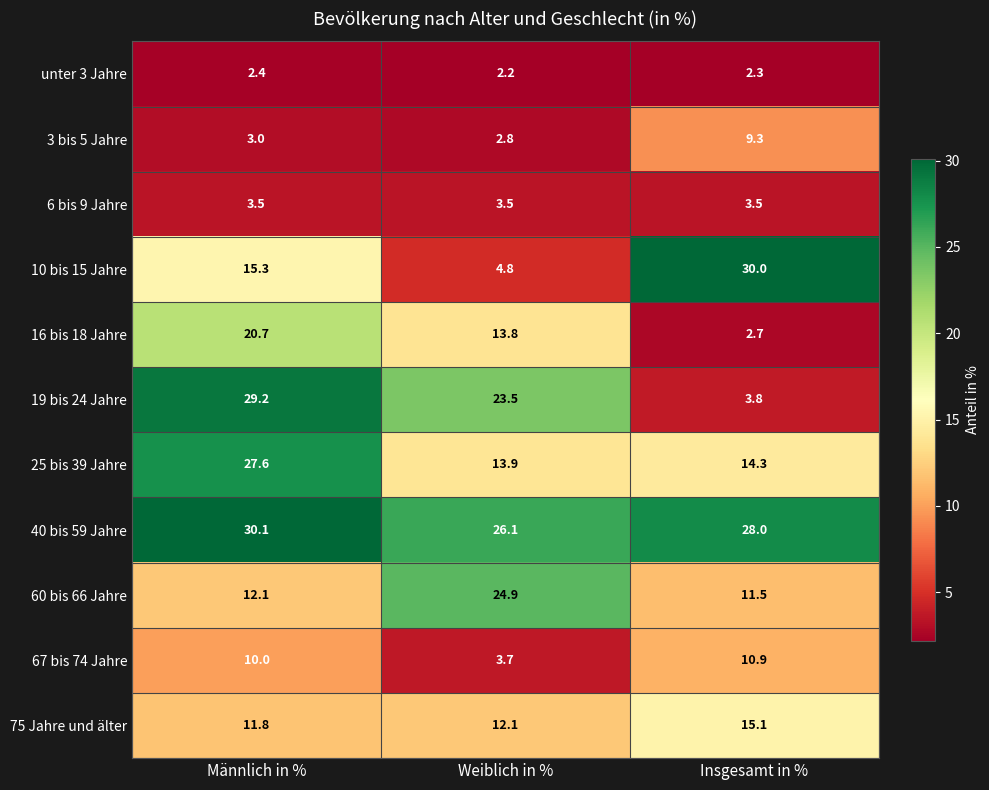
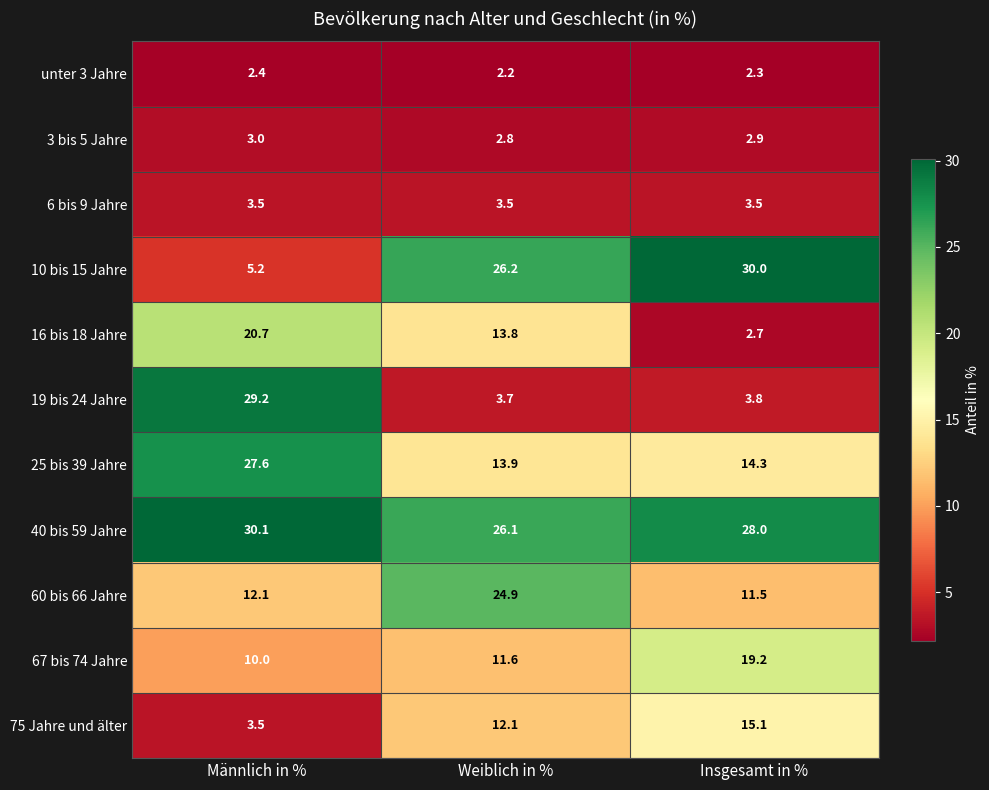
  {
    "unter 3 Jahre": {
      "Männlich in %": 2.4,
      "Weiblich in %": 2.2,
      "Insgesamt in %": 2.3
    },
    "3 bis 5 Jahre": {
      "Männlich in %": 3.0,
      "Weiblich in %": 2.8,
-     "Insgesamt in %": 9.3
+     "Insgesamt in %": 2.9
    },
    "6 bis 9 Jahre": {
      "Männlich in %": 3.5,
      "Weiblich in %": 3.5,
      "Insgesamt in %": 3.5
    },
    "10 bis 15 Jahre": {
-     "Männlich in %": 15.3,
-     "Weiblich in %": 4.8,
+     "Männlich in %": 5.2,
+     "Weiblich in %": 26.2,
      "Insgesamt in %": 30.0
    },
    "16 bis 18 Jahre": {
      "Männlich in %": 20.7,
      "Weiblich in %": 13.8,
      "Insgesamt in %": 2.7
    },
    "19 bis 24 Jahre": {
      "Männlich in %": 29.2,
-     "Weiblich in %": 23.5,
+     "Weiblich in %": 3.7,
      "Insgesamt in %": 3.8
    },
    "25 bis 39 Jahre": {
      "Männlich in %": 27.6,
      "Weiblich in %": 13.9,
      "Insgesamt in %": 14.3
    },
    "40 bis 59 Jahre": {
      "Männlich in %": 30.1,
      "Weiblich in %": 26.1,
      "Insgesamt in %": 28.0
    },
    "60 bis 66 Jahre": {
      "Männlich in %": 12.1,
      "Weiblich in %": 24.9,
      "Insgesamt in %": 11.5
    },
    "67 bis 74 Jahre": {
      "Männlich in %": 10.0,
-     "Weiblich in %": 3.7,
-     "Insgesamt in %": 10.9
+     "Weiblich in %": 11.6,
+     "Insgesamt in %": 19.2
    },
    "75 Jahre und älter": {
-     "Männlich in %": 11.8,
+     "Männlich in %": 3.5,
      "Weiblich in %": 12.1,
      "Insgesamt in %": 15.1
    }
  }
